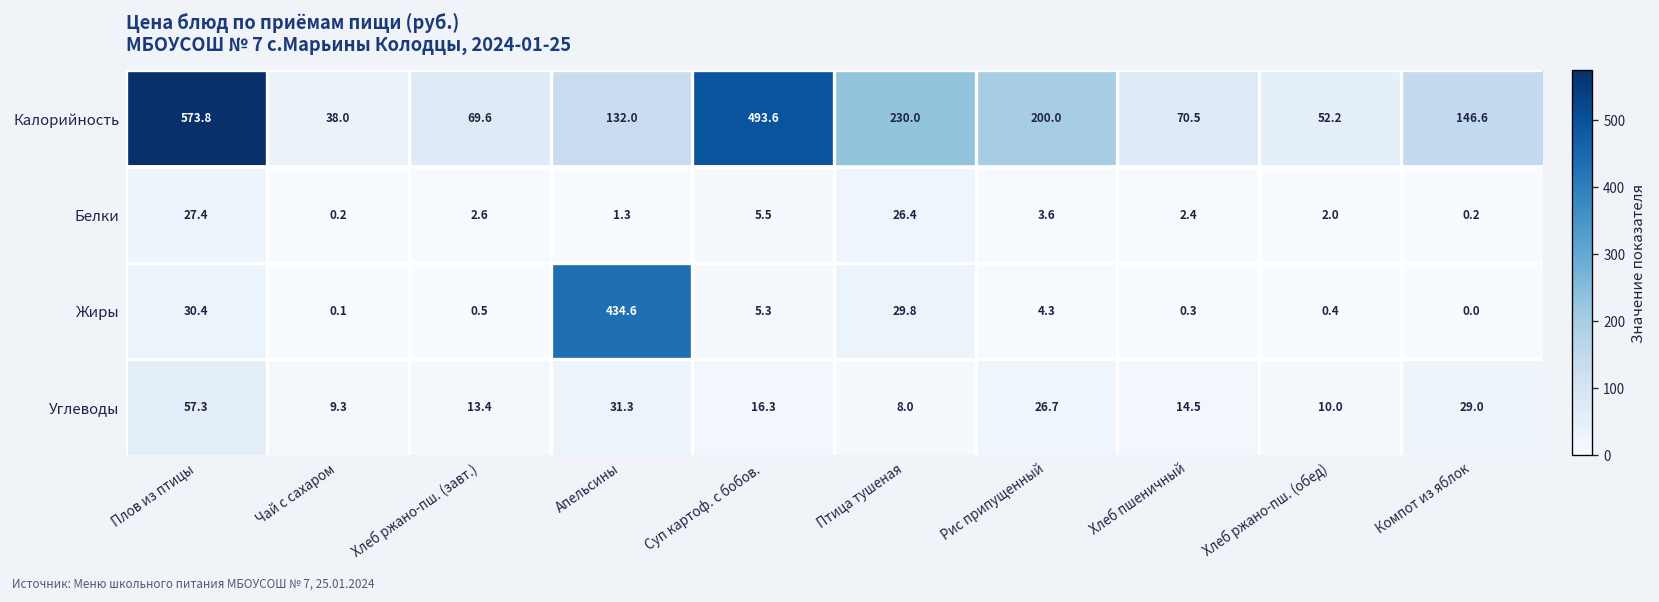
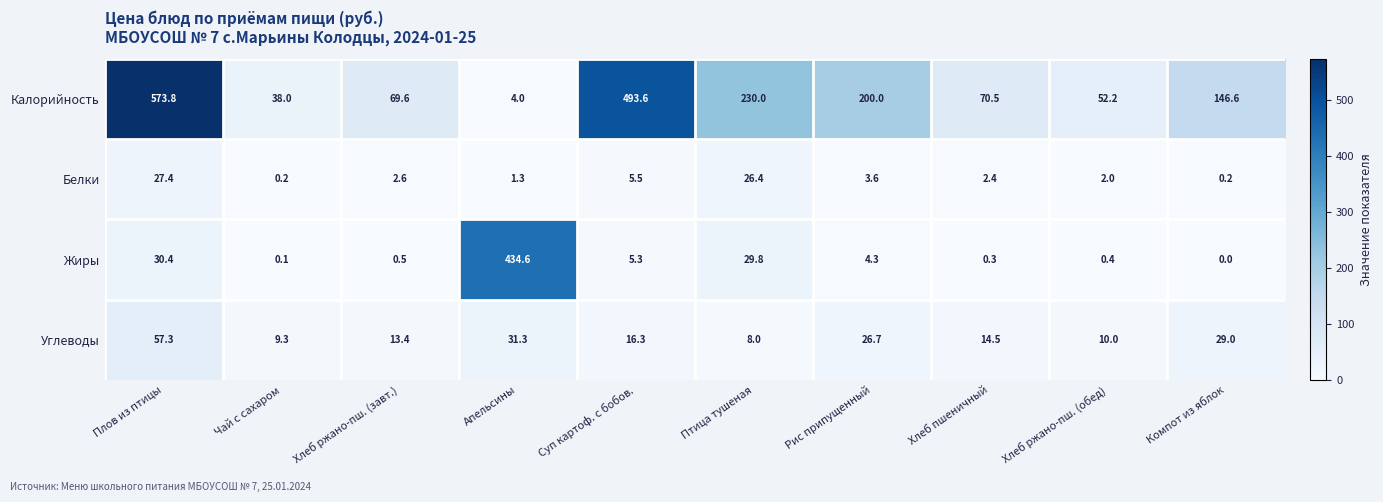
  {
    "Калорийность": {
      "Плов из птицы": 573.8,
      "Чай с сахаром": 38.0,
      "Хлеб ржано-пш. (завт.)": 69.6,
-     "Апельсины": 132.0,
+     "Апельсины": 4.0,
      "Суп картоф. с бобов.": 493.6,
      "Птица тушеная": 230.0,
      "Рис припущенный": 200.0,
      "Хлеб пшеничный": 70.5,
      "Хлеб ржано-пш. (обед)": 52.2,
      "Компот из яблок": 146.6
    },
    "Белки": {
      "Плов из птицы": 27.4,
      "Чай с сахаром": 0.2,
      "Хлеб ржано-пш. (завт.)": 2.6,
      "Апельсины": 1.3,
      "Суп картоф. с бобов.": 5.5,
      "Птица тушеная": 26.4,
      "Рис припущенный": 3.6,
      "Хлеб пшеничный": 2.4,
      "Хлеб ржано-пш. (обед)": 2.0,
      "Компот из яблок": 0.2
    },
    "Жиры": {
      "Плов из птицы": 30.4,
      "Чай с сахаром": 0.1,
      "Хлеб ржано-пш. (завт.)": 0.5,
      "Апельсины": 434.6,
      "Суп картоф. с бобов.": 5.3,
      "Птица тушеная": 29.8,
      "Рис припущенный": 4.3,
      "Хлеб пшеничный": 0.3,
      "Хлеб ржано-пш. (обед)": 0.4,
      "Компот из яблок": 0.0
    },
    "Углеводы": {
      "Плов из птицы": 57.3,
      "Чай с сахаром": 9.3,
      "Хлеб ржано-пш. (завт.)": 13.4,
      "Апельсины": 31.3,
      "Суп картоф. с бобов.": 16.3,
      "Птица тушеная": 8.0,
      "Рис припущенный": 26.7,
      "Хлеб пшеничный": 14.5,
      "Хлеб ржано-пш. (обед)": 10.0,
      "Компот из яблок": 29.0
    }
  }
